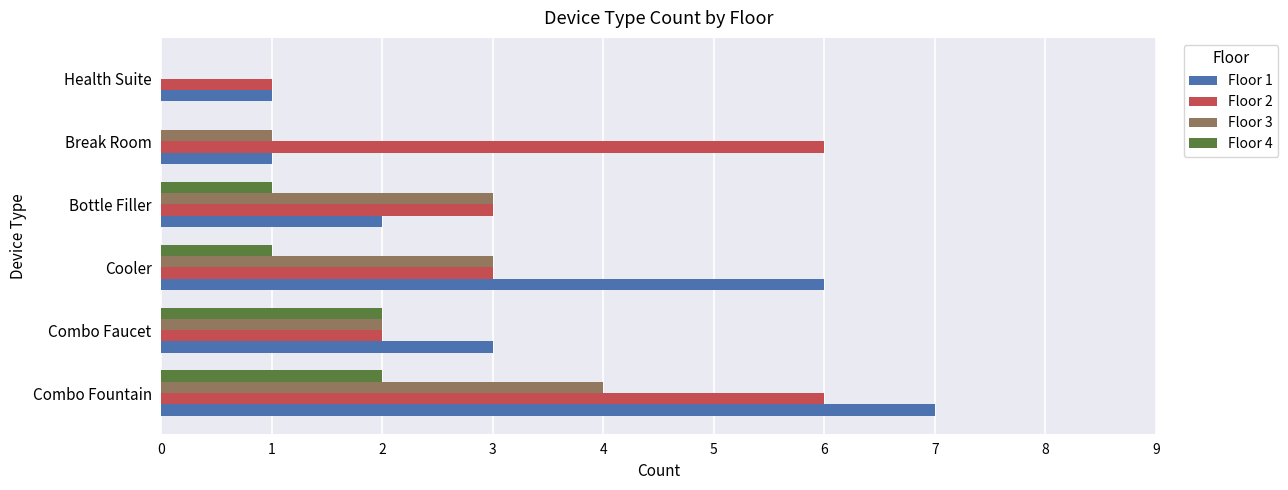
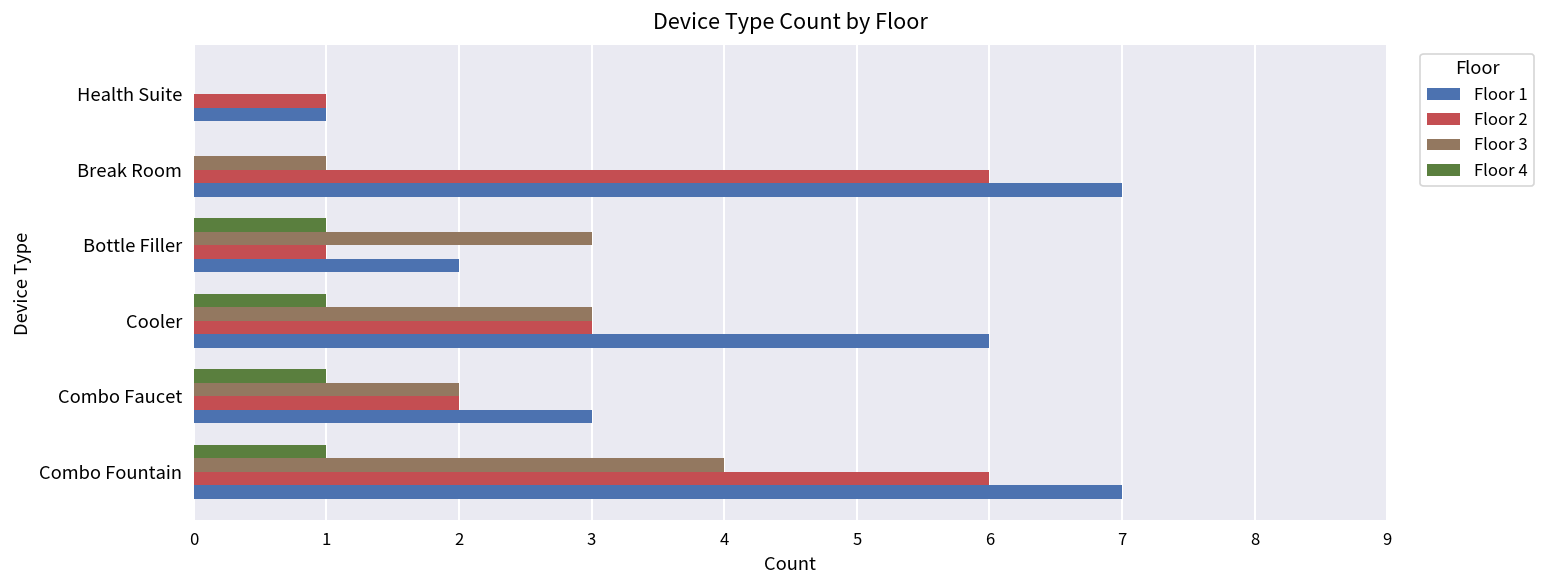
  {
    "Floor 1": {
      "Health Suite": 1,
-     "Break Room": 1,
+     "Break Room": 7,
      "Bottle Filler": 2,
      "Cooler": 6,
      "Combo Faucet": 3,
      "Combo Fountain": 7
    },
    "Floor 2": {
      "Health Suite": 1,
      "Break Room": 6,
-     "Bottle Filler": 3,
+     "Bottle Filler": 1,
      "Cooler": 3,
      "Combo Faucet": 2,
      "Combo Fountain": 6
    },
    "Floor 3": {
      "Health Suite": 0,
      "Break Room": 1,
      "Bottle Filler": 3,
      "Cooler": 3,
      "Combo Faucet": 2,
      "Combo Fountain": 4
    },
    "Floor 4": {
      "Health Suite": 0,
      "Break Room": 0,
      "Bottle Filler": 1,
      "Cooler": 1,
-     "Combo Faucet": 2,
-     "Combo Fountain": 2
+     "Combo Faucet": 1,
+     "Combo Fountain": 1
    }
  }
